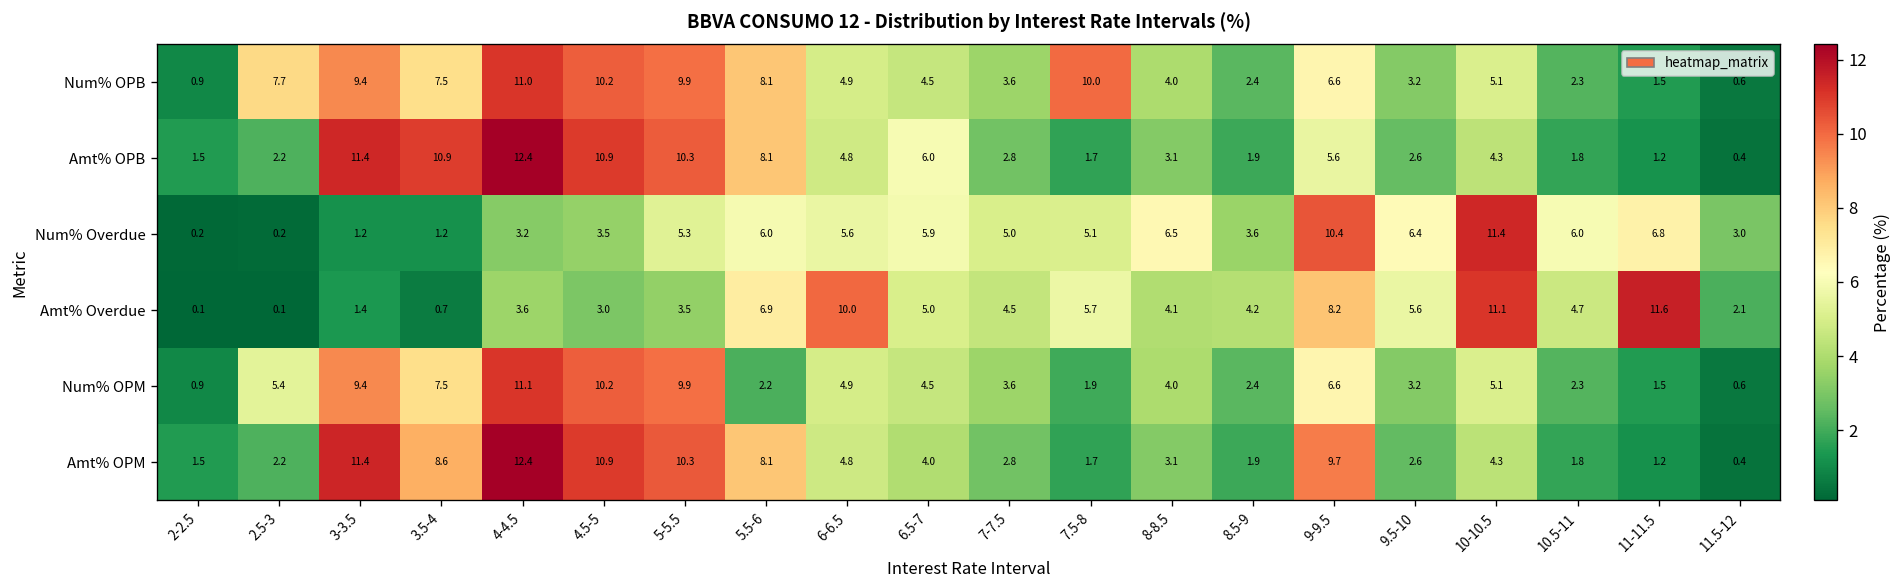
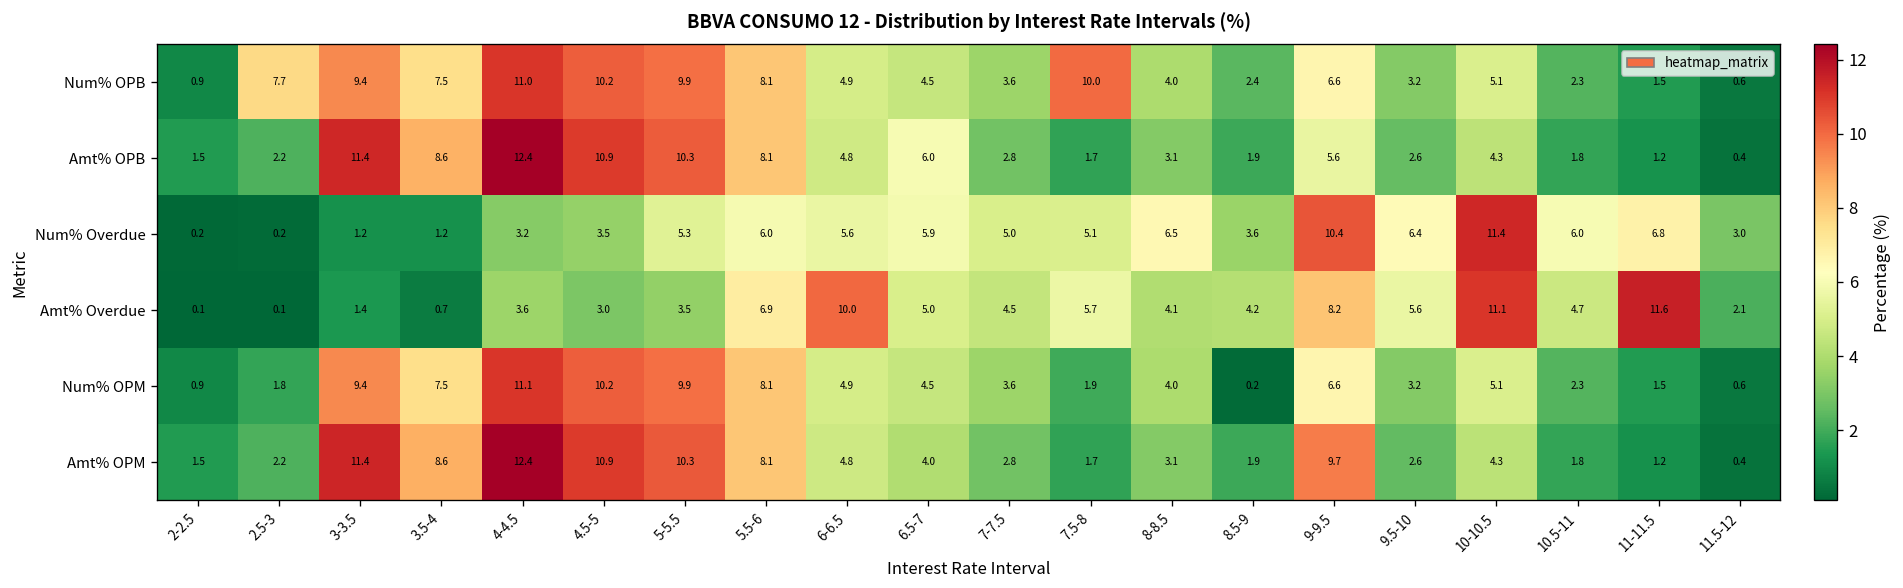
  {
    "Num% OPB": {
      "2-2.5": 0.9,
      "2.5-3": 7.7,
      "3-3.5": 9.4,
      "3.5-4": 7.5,
      "4-4.5": 11.0,
      "4.5-5": 10.2,
      "5-5.5": 9.9,
      "5.5-6": 8.1,
      "6-6.5": 4.9,
      "6.5-7": 4.5,
      "7-7.5": 3.6,
      "7.5-8": 10.0,
      "8-8.5": 4.0,
      "8.5-9": 2.4,
      "9-9.5": 6.6,
      "9.5-10": 3.2,
      "10-10.5": 5.1,
      "10.5-11": 2.3,
      "11-11.5": 1.5,
      "11.5-12": 0.6
    },
    "Amt% OPB": {
      "2-2.5": 1.5,
      "2.5-3": 2.2,
      "3-3.5": 11.4,
-     "3.5-4": 10.9,
+     "3.5-4": 8.6,
      "4-4.5": 12.4,
      "4.5-5": 10.9,
      "5-5.5": 10.3,
      "5.5-6": 8.1,
      "6-6.5": 4.8,
      "6.5-7": 6.0,
      "7-7.5": 2.8,
      "7.5-8": 1.7,
      "8-8.5": 3.1,
      "8.5-9": 1.9,
      "9-9.5": 5.6,
      "9.5-10": 2.6,
      "10-10.5": 4.3,
      "10.5-11": 1.8,
      "11-11.5": 1.2,
      "11.5-12": 0.4
    },
    "Num% Overdue": {
      "2-2.5": 0.2,
      "2.5-3": 0.2,
      "3-3.5": 1.2,
      "3.5-4": 1.2,
      "4-4.5": 3.2,
      "4.5-5": 3.5,
      "5-5.5": 5.3,
      "5.5-6": 6.0,
      "6-6.5": 5.6,
      "6.5-7": 5.9,
      "7-7.5": 5.0,
      "7.5-8": 5.1,
      "8-8.5": 6.5,
      "8.5-9": 3.6,
      "9-9.5": 10.4,
      "9.5-10": 6.4,
      "10-10.5": 11.4,
      "10.5-11": 6.0,
      "11-11.5": 6.8,
      "11.5-12": 3.0
    },
    "Amt% Overdue": {
      "2-2.5": 0.1,
      "2.5-3": 0.1,
      "3-3.5": 1.4,
      "3.5-4": 0.7,
      "4-4.5": 3.6,
      "4.5-5": 3.0,
      "5-5.5": 3.5,
      "5.5-6": 6.9,
      "6-6.5": 10.0,
      "6.5-7": 5.0,
      "7-7.5": 4.5,
      "7.5-8": 5.7,
      "8-8.5": 4.1,
      "8.5-9": 4.2,
      "9-9.5": 8.2,
      "9.5-10": 5.6,
      "10-10.5": 11.1,
      "10.5-11": 4.7,
      "11-11.5": 11.6,
      "11.5-12": 2.1
    },
    "Num% OPM": {
      "2-2.5": 0.9,
-     "2.5-3": 5.4,
+     "2.5-3": 1.8,
      "3-3.5": 9.4,
      "3.5-4": 7.5,
      "4-4.5": 11.1,
      "4.5-5": 10.2,
      "5-5.5": 9.9,
-     "5.5-6": 2.2,
+     "5.5-6": 8.1,
      "6-6.5": 4.9,
      "6.5-7": 4.5,
      "7-7.5": 3.6,
      "7.5-8": 1.9,
      "8-8.5": 4.0,
-     "8.5-9": 2.4,
+     "8.5-9": 0.2,
      "9-9.5": 6.6,
      "9.5-10": 3.2,
      "10-10.5": 5.1,
      "10.5-11": 2.3,
      "11-11.5": 1.5,
      "11.5-12": 0.6
    },
    "Amt% OPM": {
      "2-2.5": 1.5,
      "2.5-3": 2.2,
      "3-3.5": 11.4,
      "3.5-4": 8.6,
      "4-4.5": 12.4,
      "4.5-5": 10.9,
      "5-5.5": 10.3,
      "5.5-6": 8.1,
      "6-6.5": 4.8,
      "6.5-7": 4.0,
      "7-7.5": 2.8,
      "7.5-8": 1.7,
      "8-8.5": 3.1,
      "8.5-9": 1.9,
      "9-9.5": 9.7,
      "9.5-10": 2.6,
      "10-10.5": 4.3,
      "10.5-11": 1.8,
      "11-11.5": 1.2,
      "11.5-12": 0.4
    }
  }
